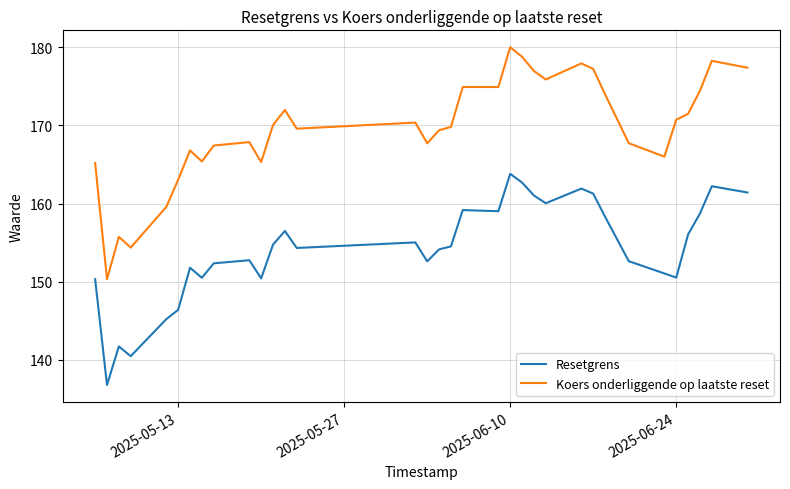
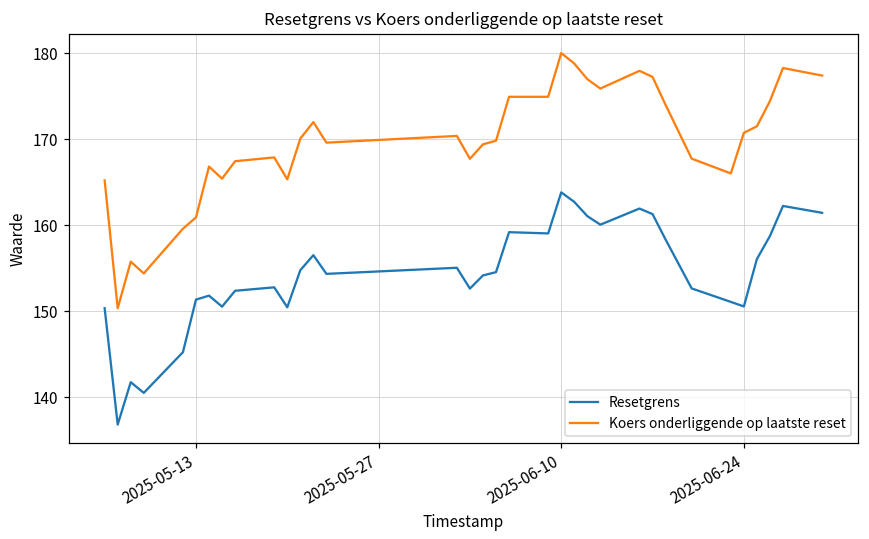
  {
    "Resetgrens": {
-     "2025-05-13": 146,
+     "2025-05-13": 151,
      "2025-06-10": 164,
      "2025-06-24": 151
    },
    "Koers onderliggende op laatste reset": {
-     "2025-05-13": 163,
+     "2025-05-13": 161,
      "2025-06-10": 180,
      "2025-06-24": 171
    }
  }
